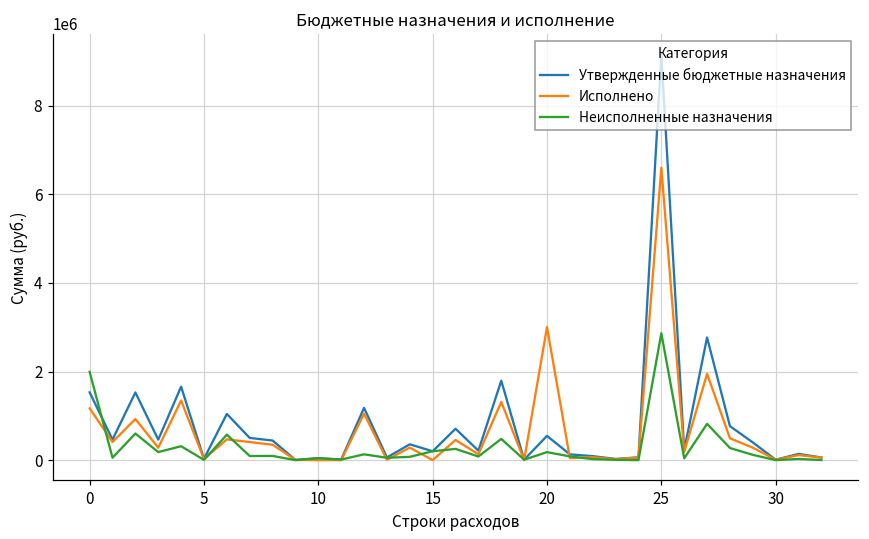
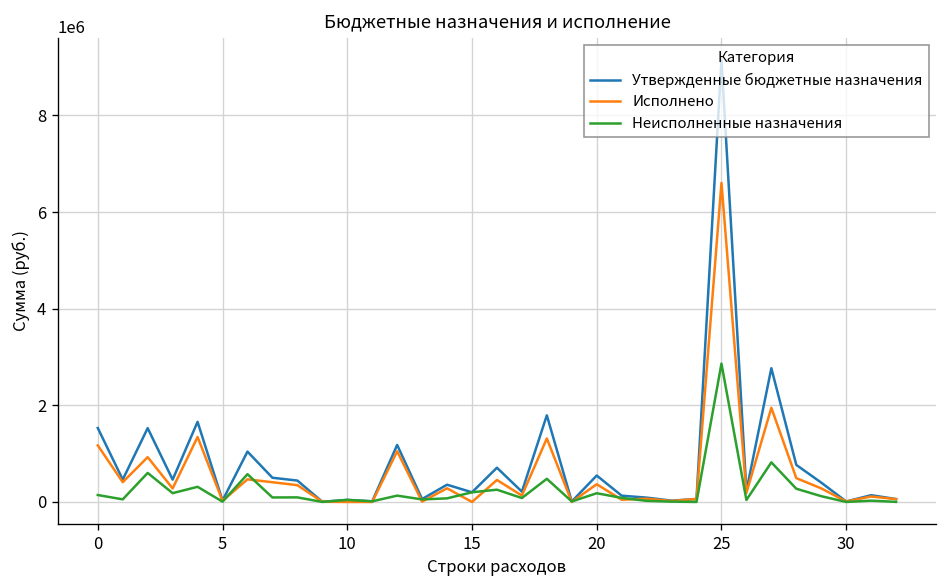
  {
    "Утвержденные бюджетные назначения": {
      "0": 1500000,
      "20": 500000
    },
    "Исполнено": {
      "0": 1200000,
      "15": 0,
-     "20": 3000000,
+     "20": 400000,
      "25": 6600000
    },
    "Неисполненные назначения": {
-     "0": 2000000,
+     "0": 100000,
      "20": 200000,
      "25": 2900000
    }
  }
